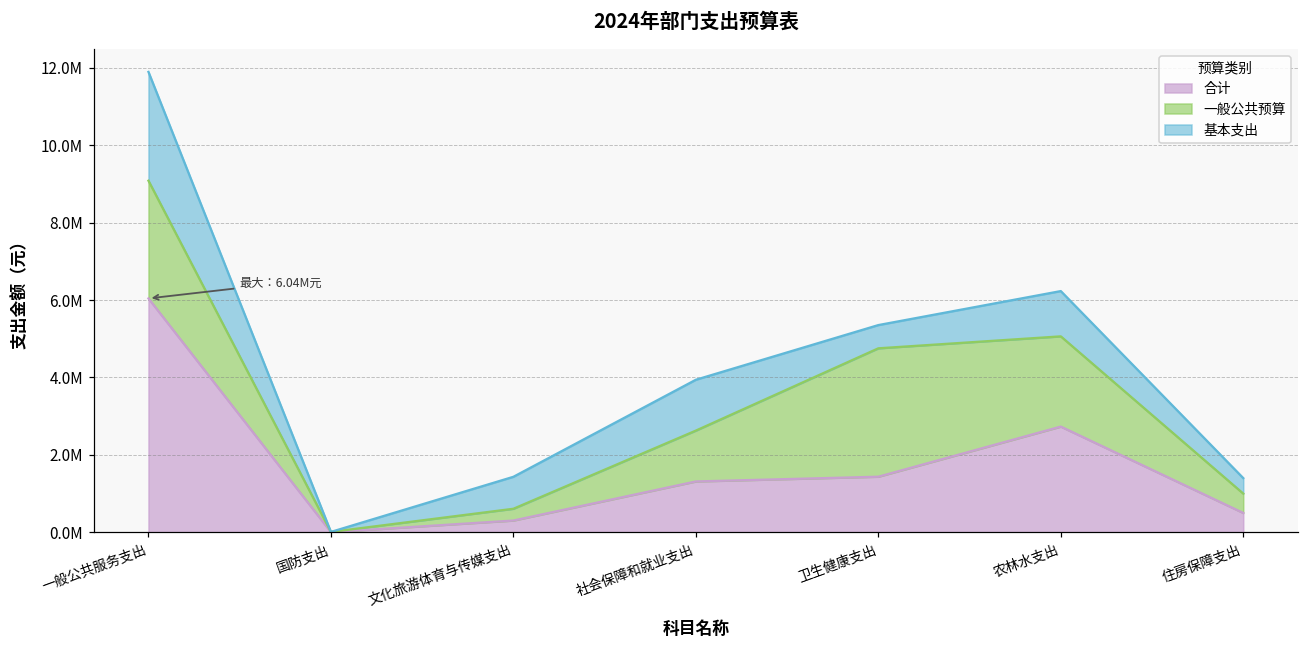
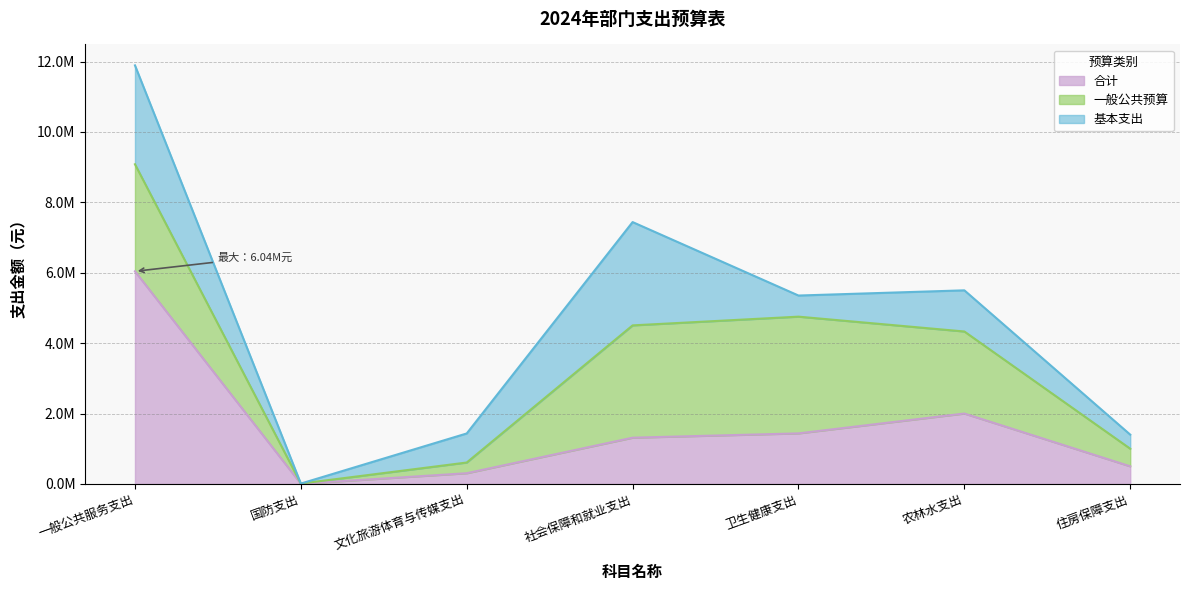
  {
    "合计": {
      "文化旅游体育与传媒支出": 300000,
      "社会保障和就业支出": 1300000,
      "卫生健康支出": 1400000,
-     "农林水支出": 2700000,
+     "农林水支出": 2000000,
      "住房保障支出": 500000
    },
    "一般公共预算": {
      "一般公共服务支出": 3000000,
      "文化旅游体育与传媒支出": 300000,
-     "社会保障和就业支出": 1300000,
+     "社会保障和就业支出": 3200000,
      "卫生健康支出": 3300000,
      "农林水支出": 2300000,
      "住房保障支出": 500000
    },
    "基本支出": {
      "一般公共服务支出": 2800000,
      "文化旅游体育与传媒支出": 800000,
-     "社会保障和就业支出": 1300000,
+     "社会保障和就业支出": 2900000,
      "卫生健康支出": 600000,
      "农林水支出": 1200000,
      "住房保障支出": 400000
    }
  }
